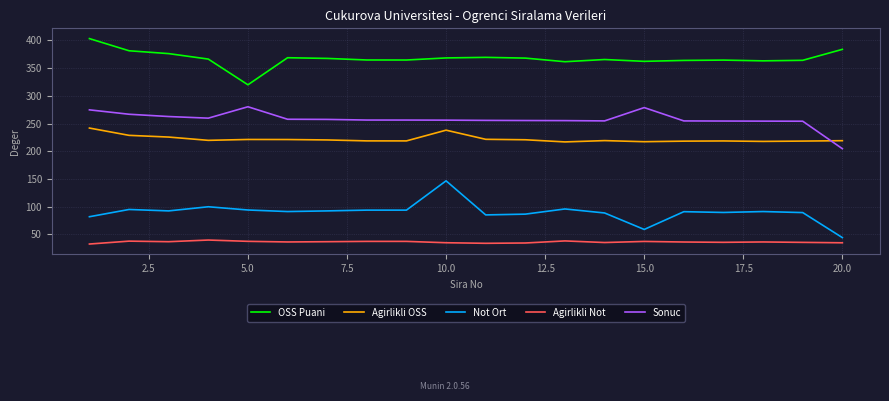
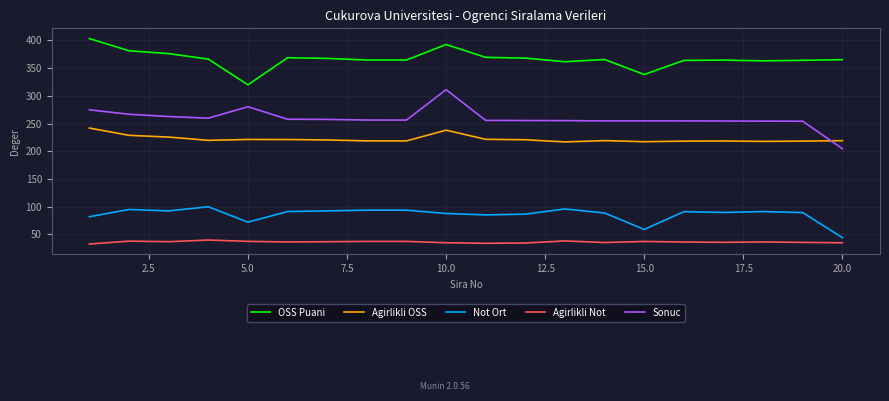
  {
    "OSS Puani": {
      "5.0": 320,
-     "10.0": 370,
-     "15.0": 360,
-     "20.0": 380
+     "10.0": 390,
+     "15.0": 340,
+     "20.0": 370
    },
    "Agirlikli OSS": {
      "5.0": 220,
      "10.0": 240,
      "15.0": 220,
      "20.0": 220
    },
    "Not Ort": {
-     "5.0": 90,
-     "10.0": 150,
+     "5.0": 70,
+     "10.0": 90,
      "15.0": 60,
      "20.0": 40
    },
    "Agirlikli Not": {
      "5.0": 40,
      "10.0": 40,
      "15.0": 40,
      "20.0": 40
    },
    "Sonuc": {
      "5.0": 280,
-     "10.0": 260,
-     "15.0": 280,
+     "10.0": 310,
+     "15.0": 250,
      "20.0": 200
    }
  }
